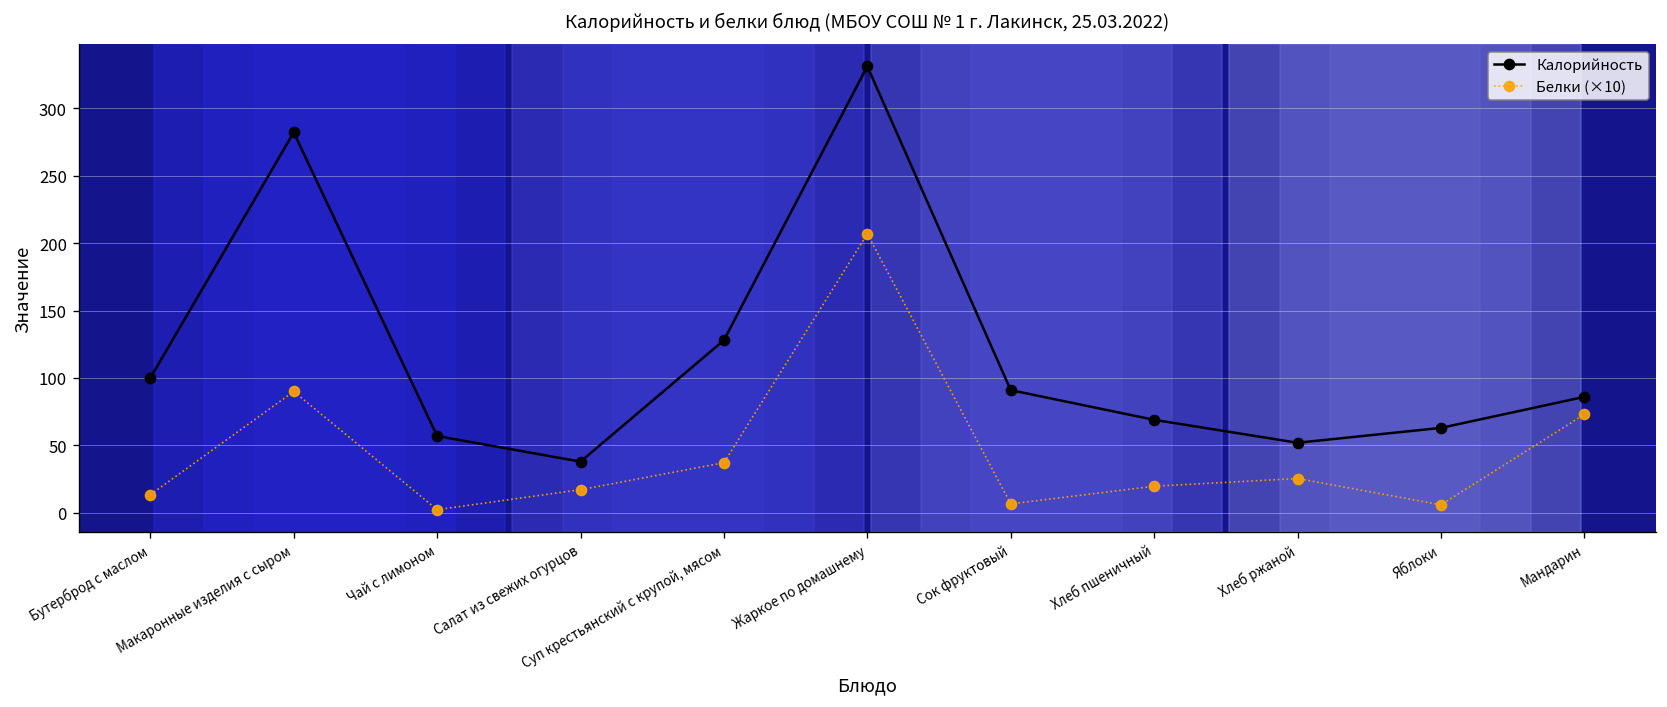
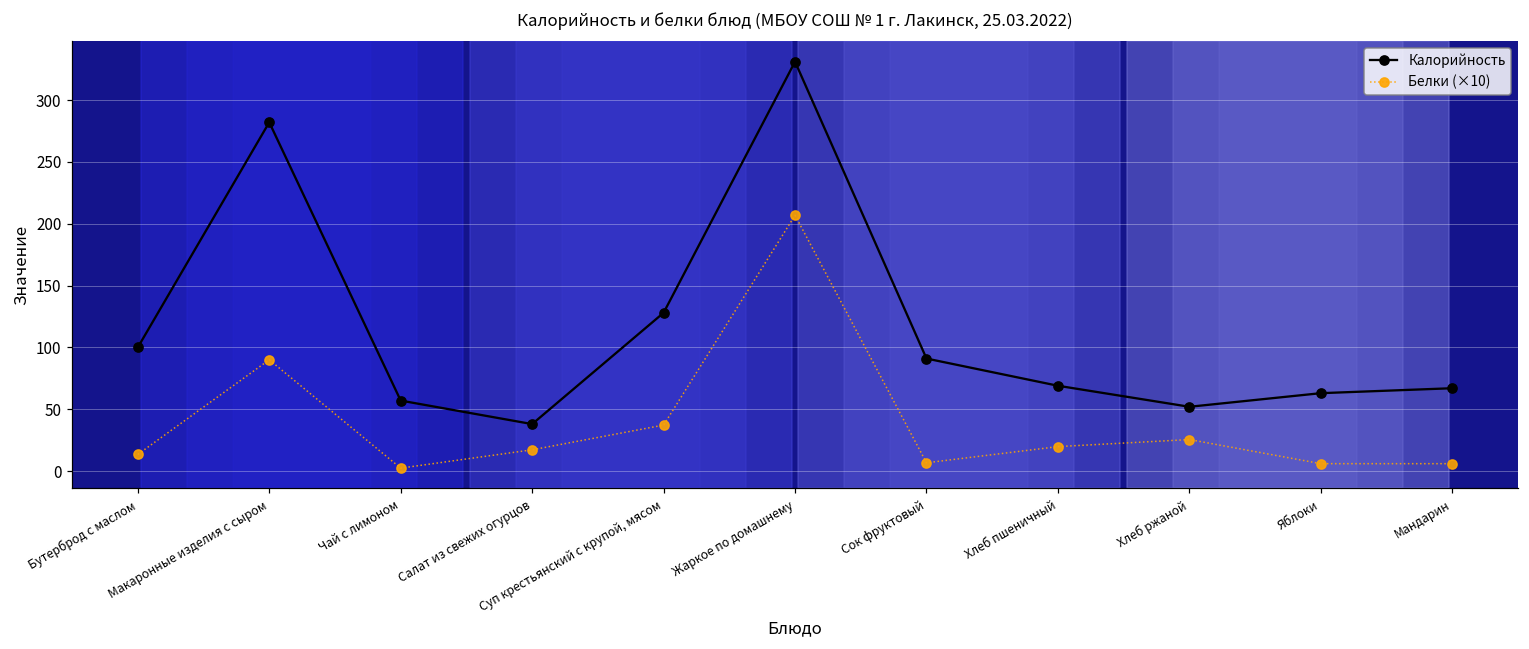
  {
    "Калорийность": {
      "Бутерброд с маслом": 100,
      "Макаронные изделия с сыром": 282,
      "Чай с лимоном": 57,
      "Салат из свежих огурцов": 38,
      "Суп крестьянский с крупой, мясом": 128,
      "Жаркое по домашнему": 331,
      "Сок фруктовый": 91,
      "Хлеб пшеничный": 69,
      "Хлеб ржаной": 52,
      "Яблоки": 63,
-     "Мандарин": 86
+     "Мандарин": 67
    },
    "Белки (×10)": {
      "Бутерброд с маслом": 14,
      "Макаронные изделия с сыром": 90,
      "Чай с лимоном": 2,
      "Салат из свежих огурцов": 17,
      "Суп крестьянский с крупой, мясом": 37,
      "Жаркое по домашнему": 207,
      "Сок фруктовый": 7,
      "Хлеб пшеничный": 20,
      "Хлеб ржаной": 26,
      "Яблоки": 6,
-     "Мандарин": 73
+     "Мандарин": 6
    }
  }
